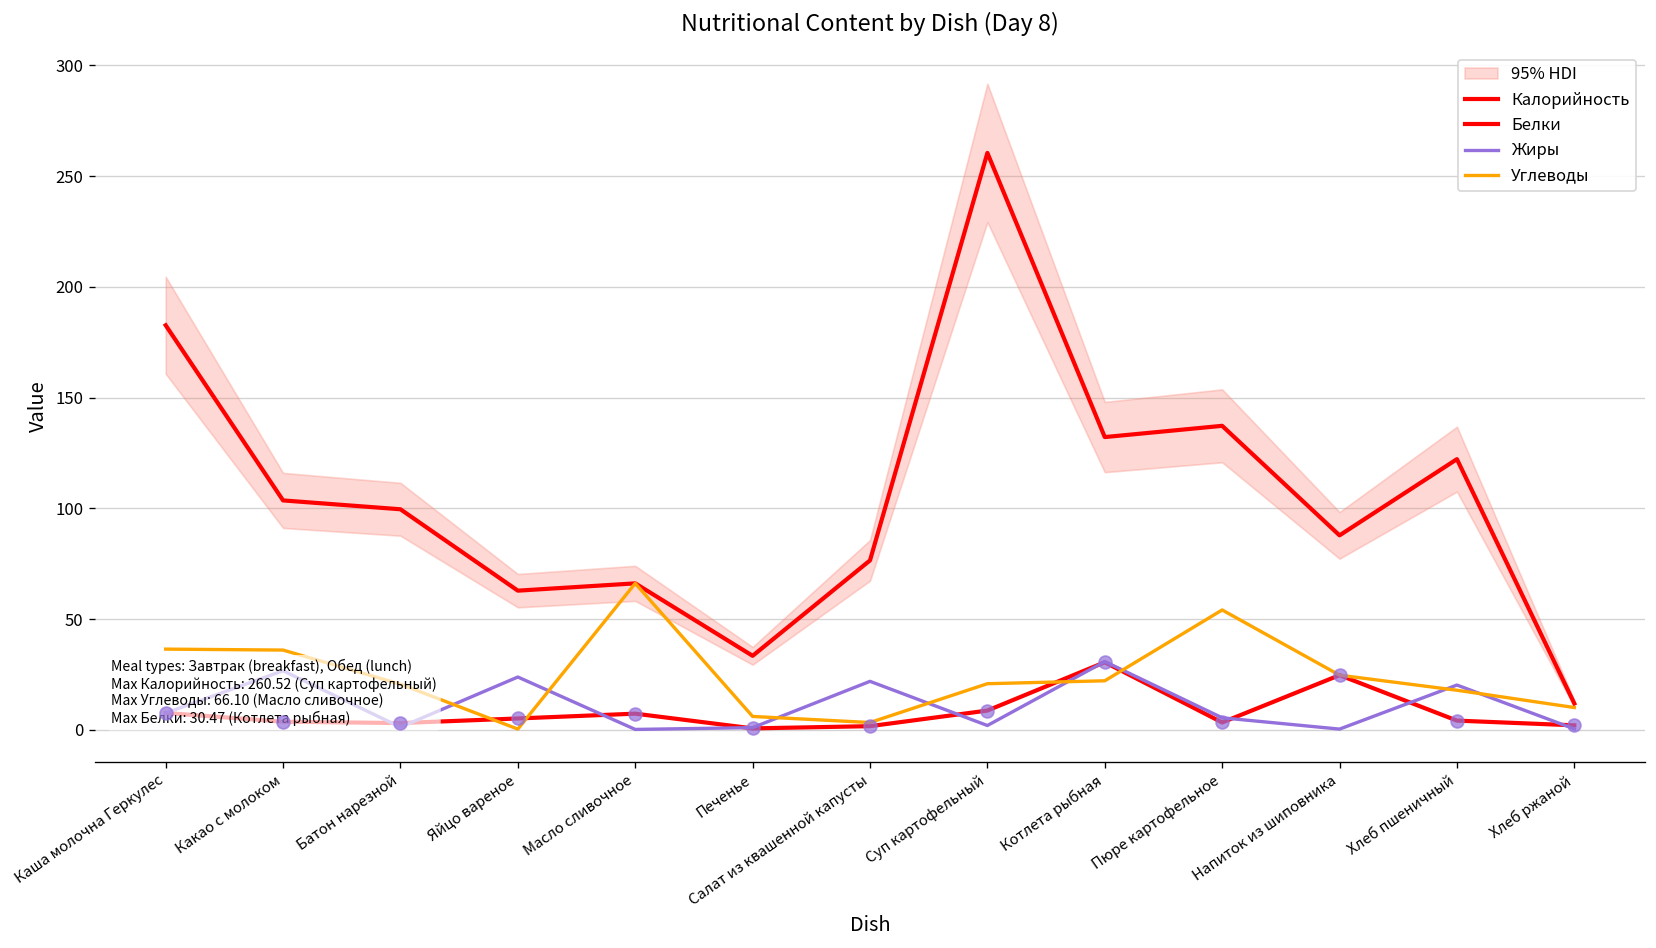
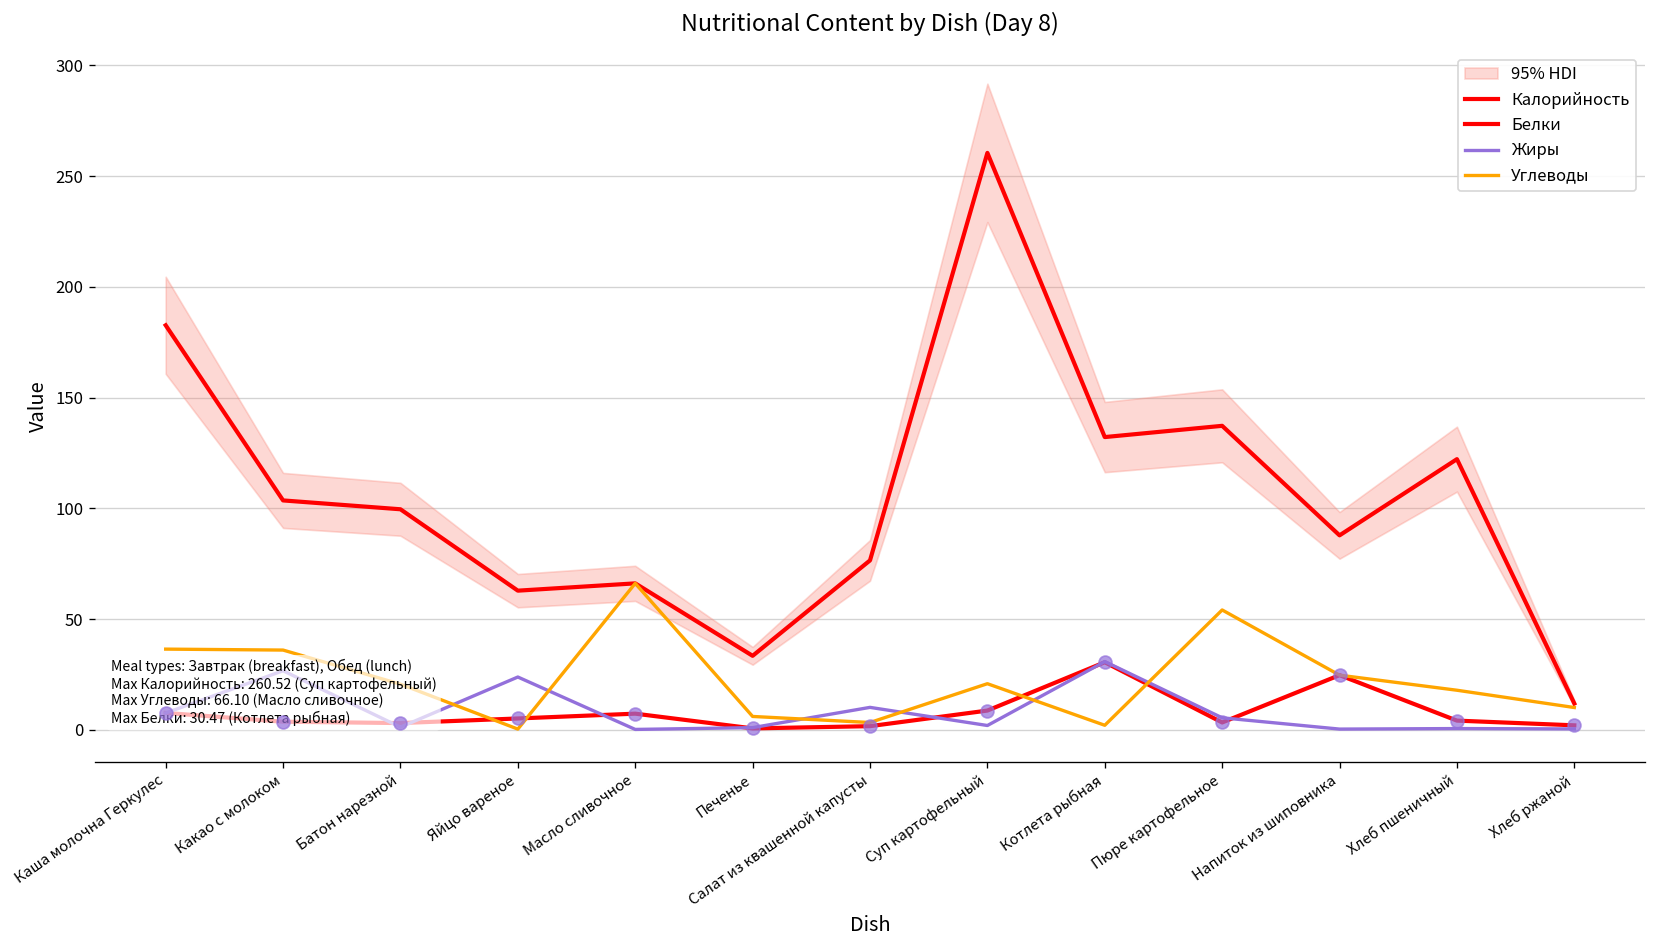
  {
    "Жиры": {
      "Яйцо вареное": 24,
      "Масло сливочное": 0,
-     "Салат из квашенной капусты": 22,
+     "Салат из квашенной капусты": 10,
      "Суп картофельный": 2,
      "Пюре картофельное": 5,
      "Напиток из шиповника": 0,
-     "Хлеб пшеничный": 20,
+     "Хлеб пшеничный": 1,
      "Хлеб ржаной": 0
    },
    "Углеводы": {
      "Каша молочна Геркулес": 36,
      "Какао с молоком": 36,
      "Яйцо вареное": 0,
      "Печенье": 6,
      "Салат из квашенной капусты": 3,
      "Суп картофельный": 21,
-     "Котлета рыбная": 22,
+     "Котлета рыбная": 2,
      "Пюре картофельное": 54,
      "Хлеб пшеничный": 18,
      "Хлеб ржаной": 10
    }
  }
